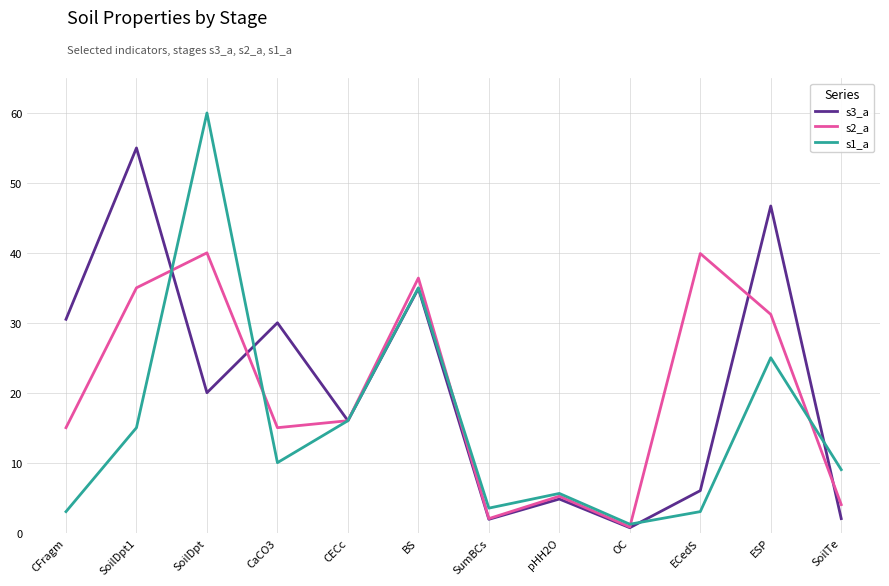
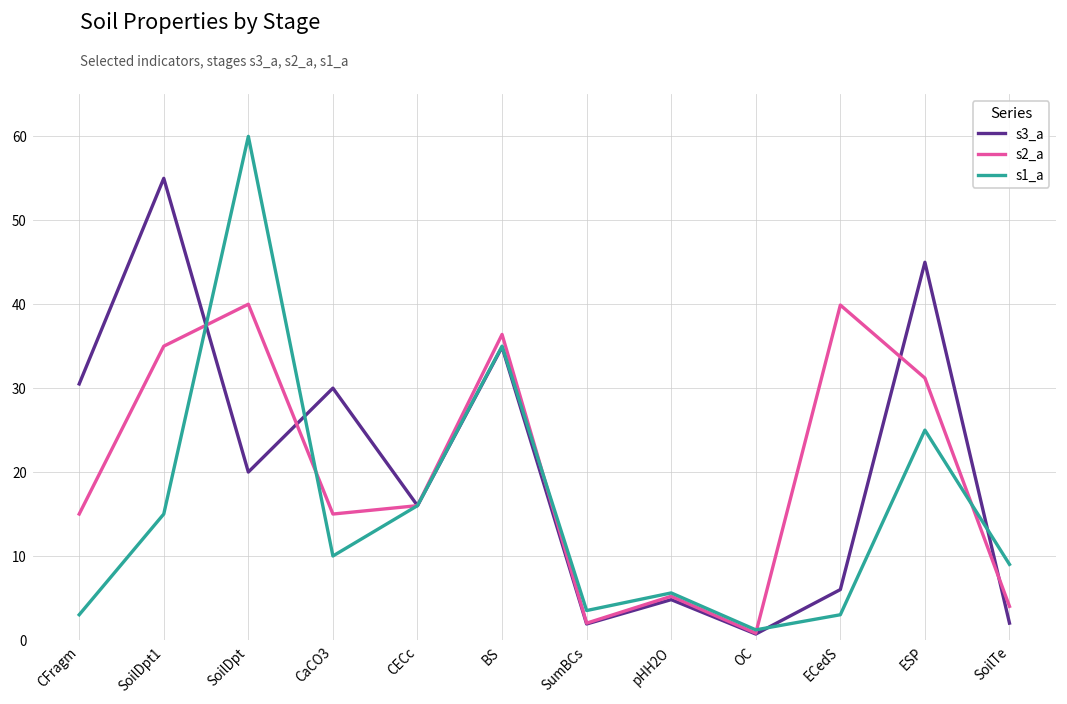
  {
    "s3_a": {
      "CFragm": 31,
      "SoilDpt1": 55,
      "SoilDpt": 20,
      "CaCO3": 30,
      "pHH2O": 5,
      "ECedS": 6,
-     "ESP": 47,
+     "ESP": 45,
      "SoilTe": 2
    },
    "s2_a": {
      "CFragm": 15,
      "SoilDpt1": 35,
      "SoilDpt": 40,
      "CaCO3": 15,
      "BS": 36,
      "pHH2O": 5,
      "ECedS": 40,
      "ESP": 31,
      "SoilTe": 4
    },
    "s1_a": {
      "CFragm": 3,
      "SoilDpt1": 15,
      "SoilDpt": 60,
      "CaCO3": 10,
      "SumBCs": 4,
      "pHH2O": 6,
      "OC": 1,
      "ECedS": 3,
      "ESP": 25,
      "SoilTe": 9
    }
  }
